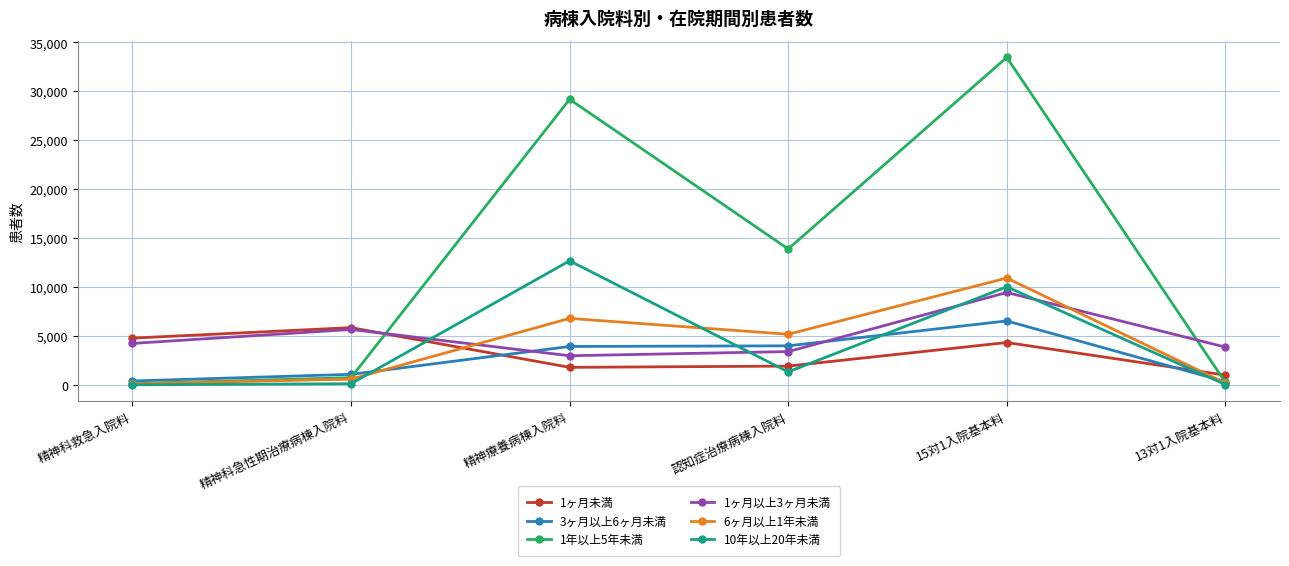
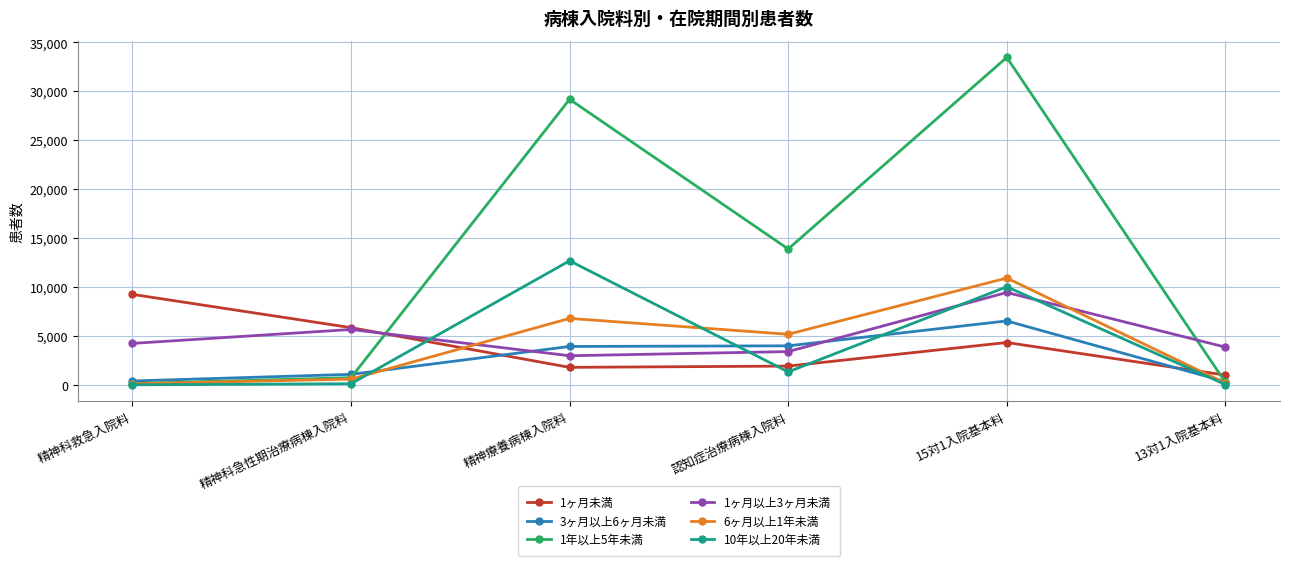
  {
    "1ヶ月未満": {
-     "精神科救急入院料": "5,000",
+     "精神科救急入院料": "9,000",
      "精神療養病棟入院料": "2,000",
      "認知症治療病棟入院料": "2,000",
      "15対1入院基本料": "4,000",
      "13対1入院基本料": "1,000"
    },
    "3ヶ月以上6ヶ月未満": {
      "精神科救急入院料": "0",
      "精神科急性期治療病棟入院料": "1,000",
      "精神療養病棟入院料": "4,000",
      "認知症治療病棟入院料": "4,000",
      "15対1入院基本料": "7,000"
    },
    "1ヶ月以上3ヶ月未満": {
      "精神科救急入院料": "4,000",
      "精神療養病棟入院料": "3,000",
      "認知症治療病棟入院料": "3,000",
      "15対1入院基本料": "9,000",
      "13対1入院基本料": "4,000"
    },
    "6ヶ月以上1年未満": {
      "精神療養病棟入院料": "7,000",
      "認知症治療病棟入院料": "5,000",
      "15対1入院基本料": "11,000"
    }
  }
